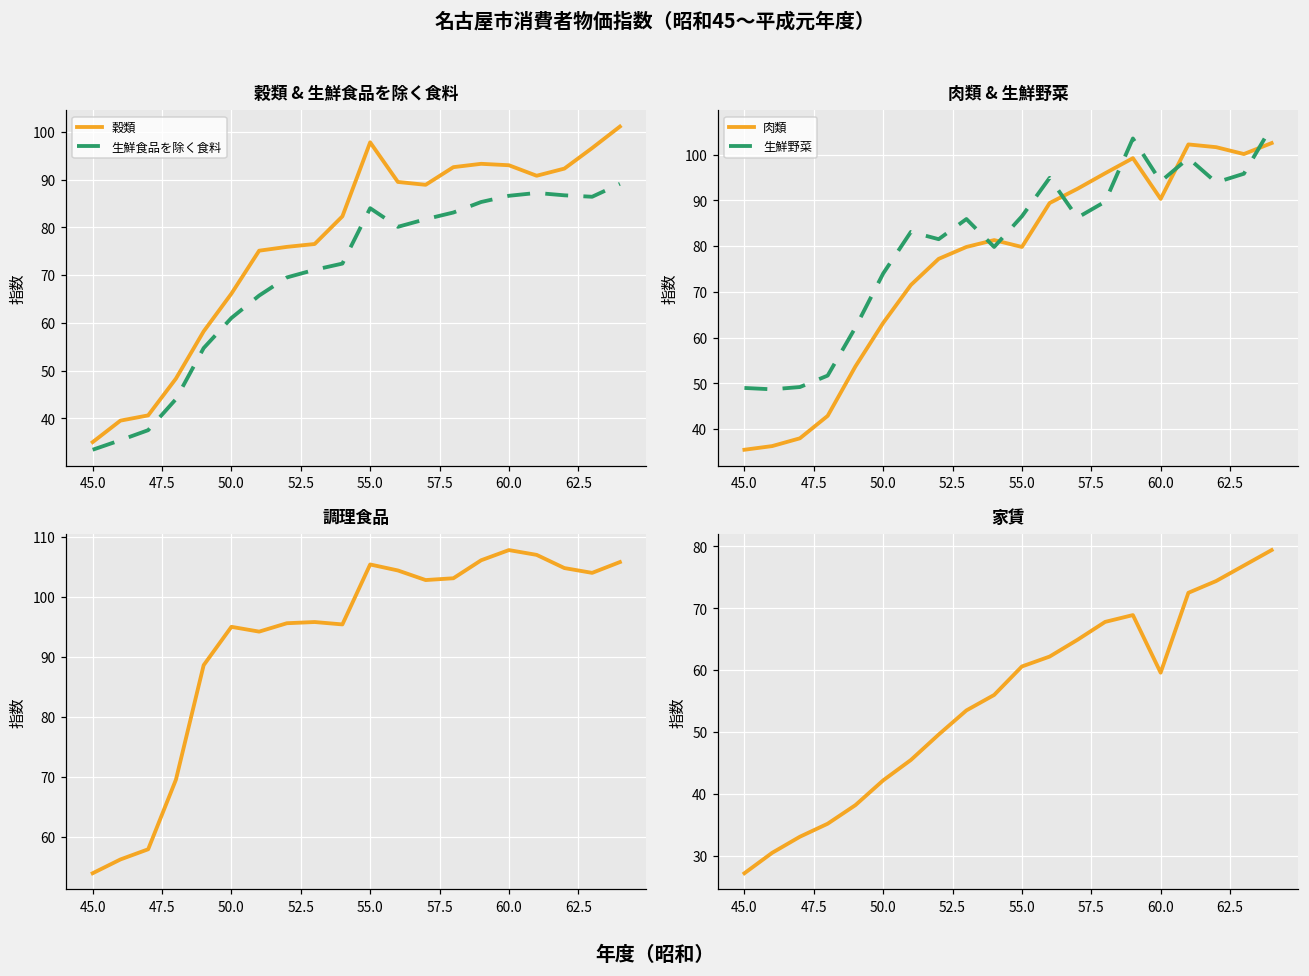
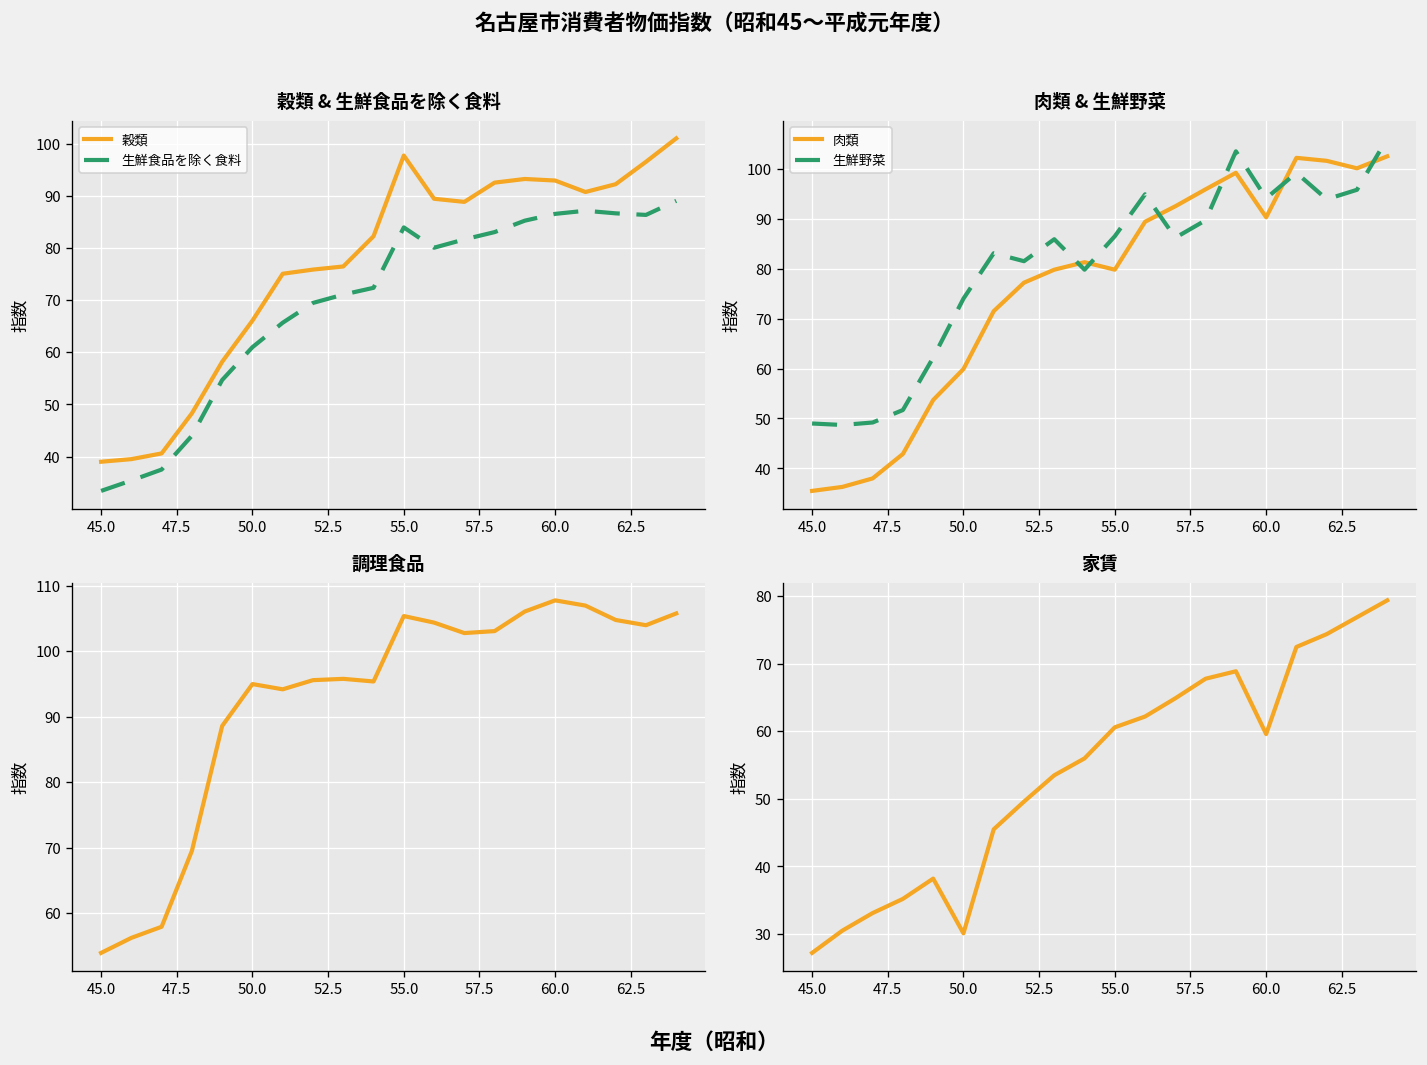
  {
    "穀類 & 生鮮食品を除く食料": {
      "穀類": {
-       "45.0": 35,
+       "45.0": 39,
        "50.0": 66,
        "55.0": 98,
        "60.0": 93
      },
      "生鮮食品を除く食料": {
        "45.0": 33,
        "50.0": 61,
        "55.0": 84,
        "60.0": 87
      }
    },
    "肉類 & 生鮮野菜": {
      "肉類": {
        "45.0": 36,
-       "50.0": 63,
+       "50.0": 60,
        "55.0": 80,
        "60.0": 90
      },
      "生鮮野菜": {
        "45.0": 49,
        "50.0": 74,
        "55.0": 87,
        "60.0": 94
      }
    },
    "調理食品": {
      "45.0": 54,
      "50.0": 95,
      "55.0": 105,
      "60.0": 108
    },
    "家賃": {
      "45.0": 27,
-     "50.0": 42,
+     "50.0": 30,
      "55.0": 61,
      "60.0": 60
    }
  }
